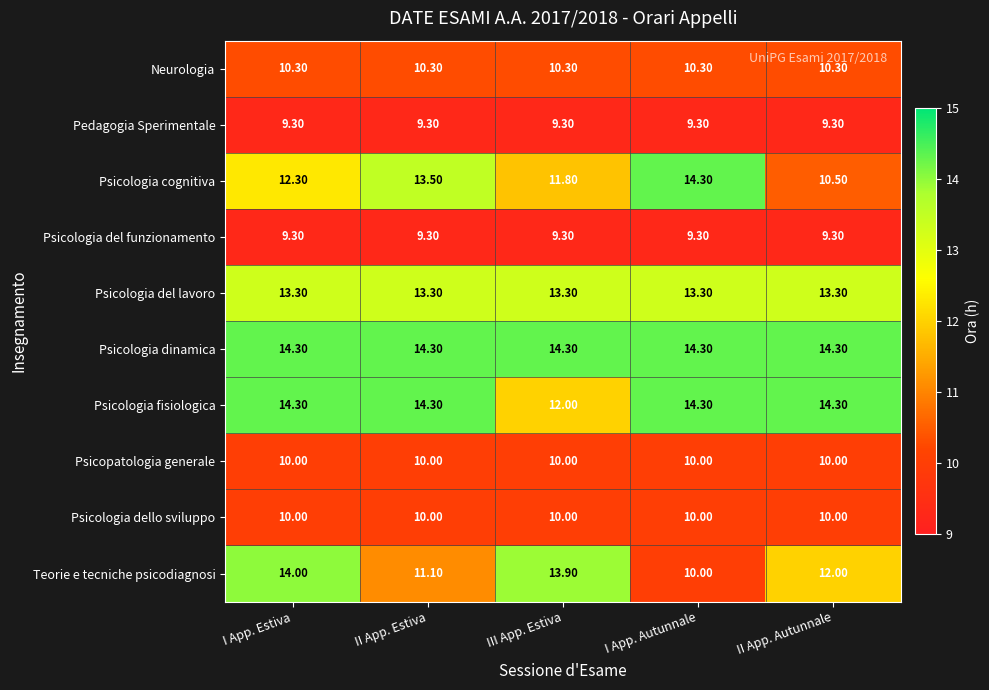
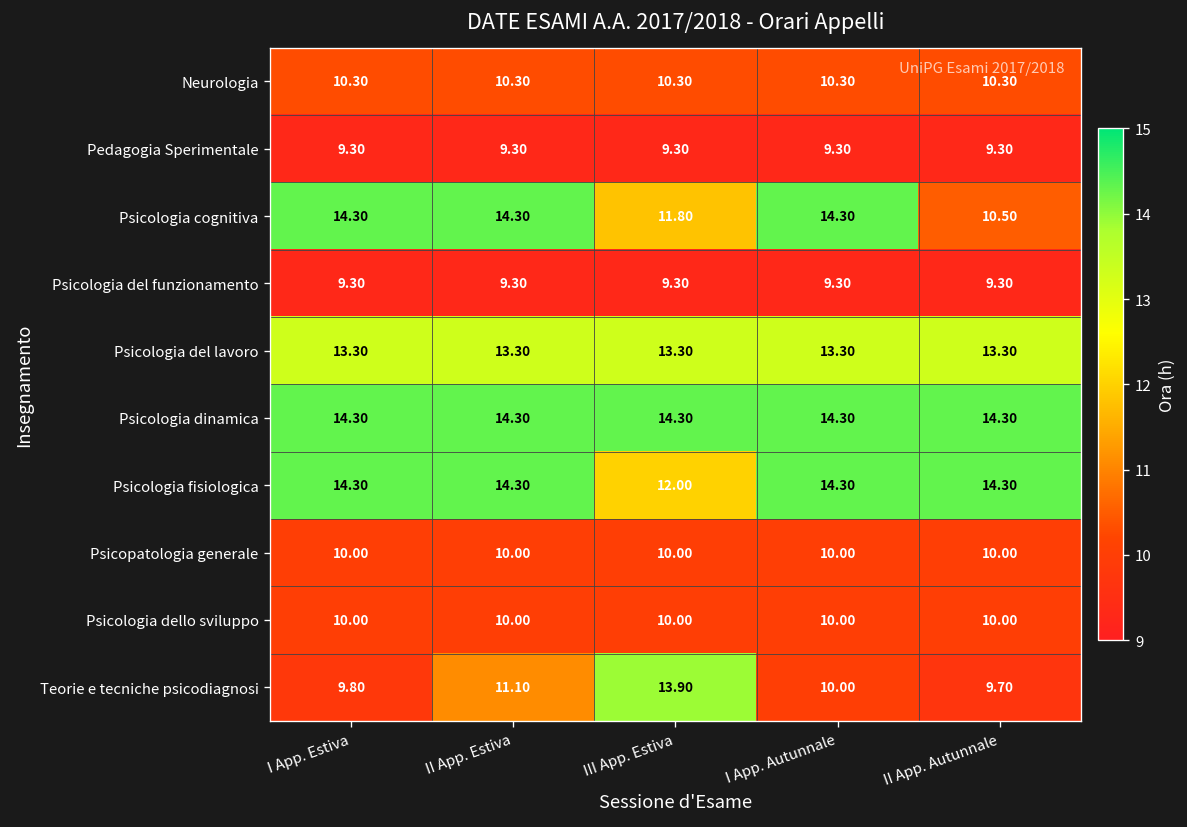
  {
    "Neurologia": {
      "I App. Estiva": 10.30,
      "II App. Estiva": 10.30,
      "III App. Estiva": 10.30,
      "I App. Autunnale": 10.30
    },
    "Pedagogia Sperimentale": {
      "I App. Estiva": 9.30,
      "II App. Estiva": 9.30,
      "III App. Estiva": 9.30,
      "I App. Autunnale": 9.30,
      "II App. Autunnale": 9.30
    },
    "Psicologia cognitiva": {
-     "I App. Estiva": 12.30,
-     "II App. Estiva": 13.50,
+     "I App. Estiva": 14.30,
+     "II App. Estiva": 14.30,
      "III App. Estiva": 11.80,
      "I App. Autunnale": 14.30,
      "II App. Autunnale": 10.50
    },
    "Psicologia del funzionamento": {
      "I App. Estiva": 9.30,
      "II App. Estiva": 9.30,
      "III App. Estiva": 9.30,
      "I App. Autunnale": 9.30,
      "II App. Autunnale": 9.30
    },
    "Psicologia del lavoro": {
      "I App. Estiva": 13.30,
      "II App. Estiva": 13.30,
      "III App. Estiva": 13.30,
      "I App. Autunnale": 13.30,
      "II App. Autunnale": 13.30
    },
    "Psicologia dinamica": {
      "I App. Estiva": 14.30,
      "II App. Estiva": 14.30,
      "III App. Estiva": 14.30,
      "I App. Autunnale": 14.30,
      "II App. Autunnale": 14.30
    },
    "Psicologia fisiologica": {
      "I App. Estiva": 14.30,
      "II App. Estiva": 14.30,
      "III App. Estiva": 12.00,
      "I App. Autunnale": 14.30,
      "II App. Autunnale": 14.30
    },
    "Psicopatologia generale": {
      "I App. Estiva": 10.00,
      "II App. Estiva": 10.00,
      "III App. Estiva": 10.00,
      "I App. Autunnale": 10.00,
      "II App. Autunnale": 10.00
    },
    "Psicologia dello sviluppo": {
      "I App. Estiva": 10.00,
      "II App. Estiva": 10.00,
      "III App. Estiva": 10.00,
      "I App. Autunnale": 10.00,
      "II App. Autunnale": 10.00
    },
    "Teorie e tecniche psicodiagnosi": {
-     "I App. Estiva": 14.00,
+     "I App. Estiva": 9.80,
      "II App. Estiva": 11.10,
      "III App. Estiva": 13.90,
      "I App. Autunnale": 10.00,
-     "II App. Autunnale": 12.00
+     "II App. Autunnale": 9.70
    }
  }
